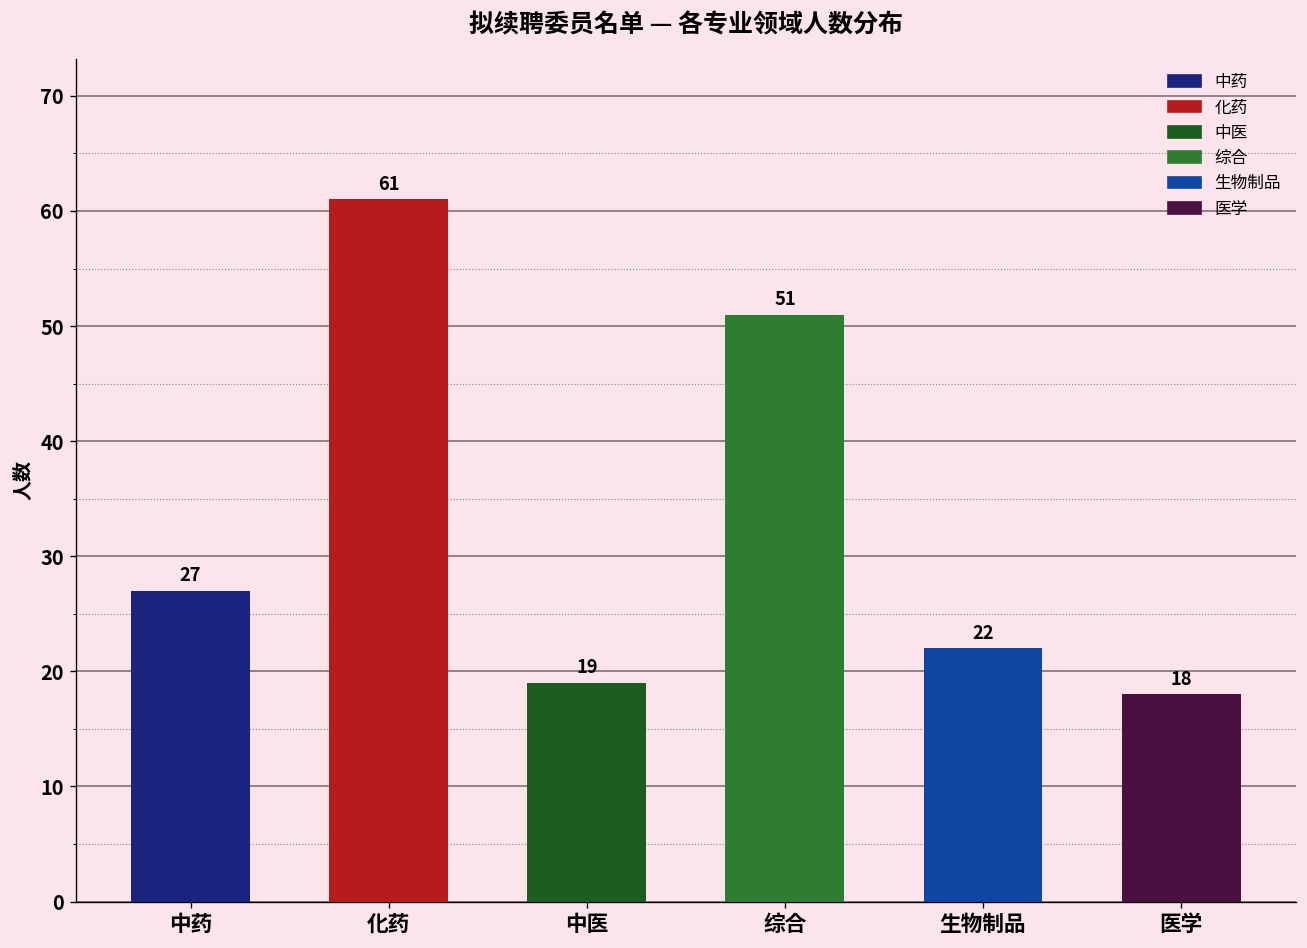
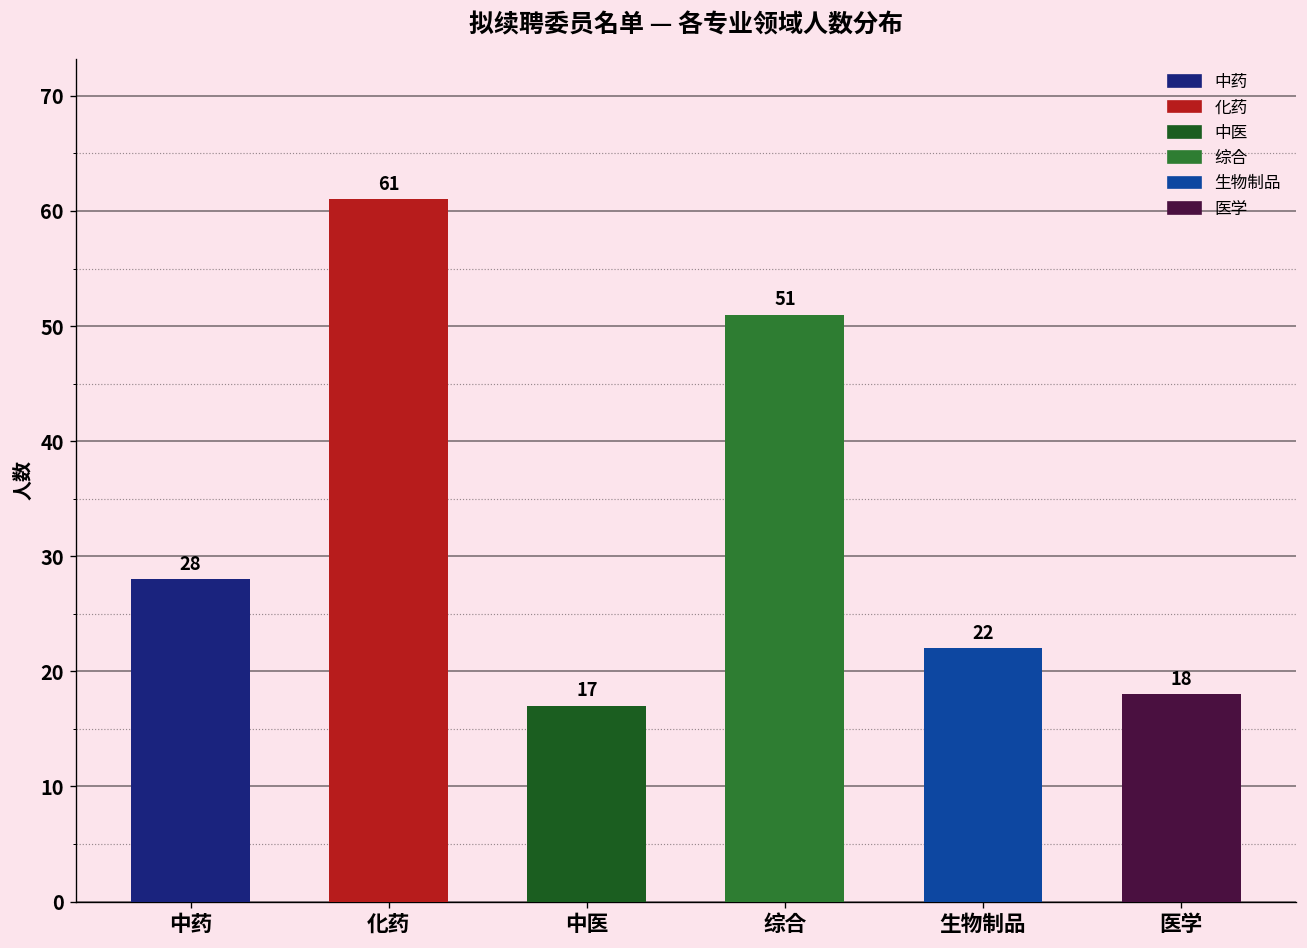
  {
-   "中药": 27,
+   "中药": 28,
    "化药": 61,
-   "中医": 19,
+   "中医": 17,
    "综合": 51,
    "生物制品": 22,
    "医学": 18
  }
